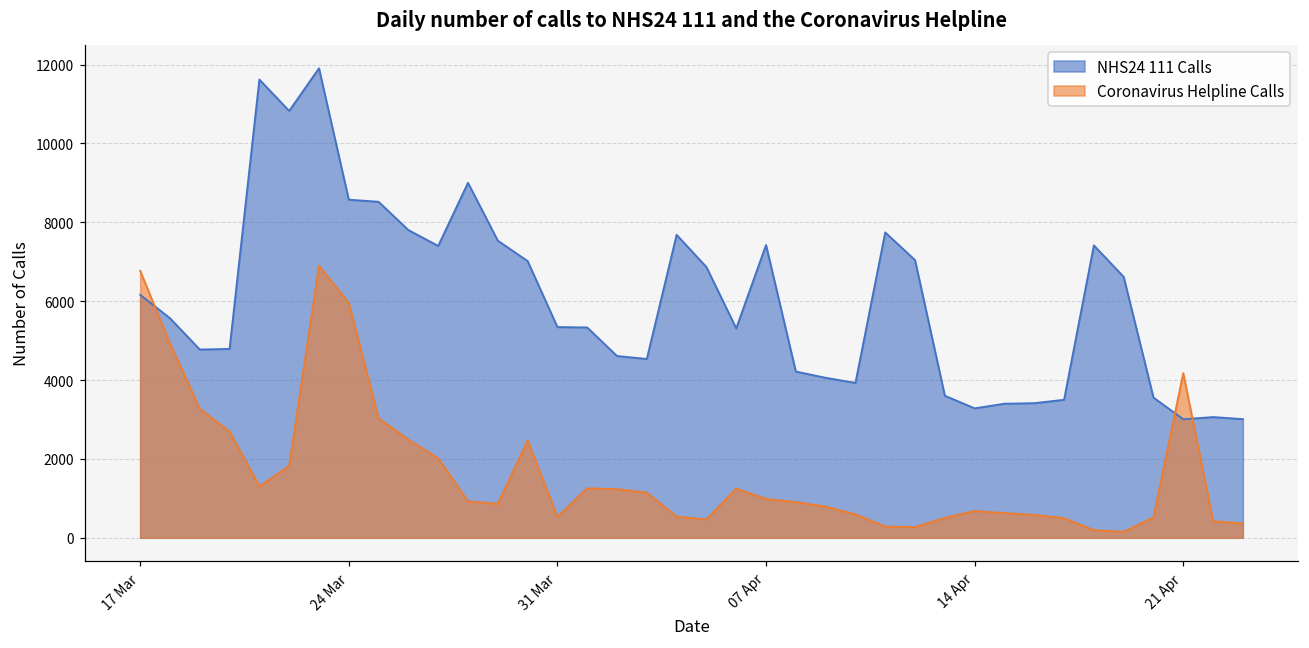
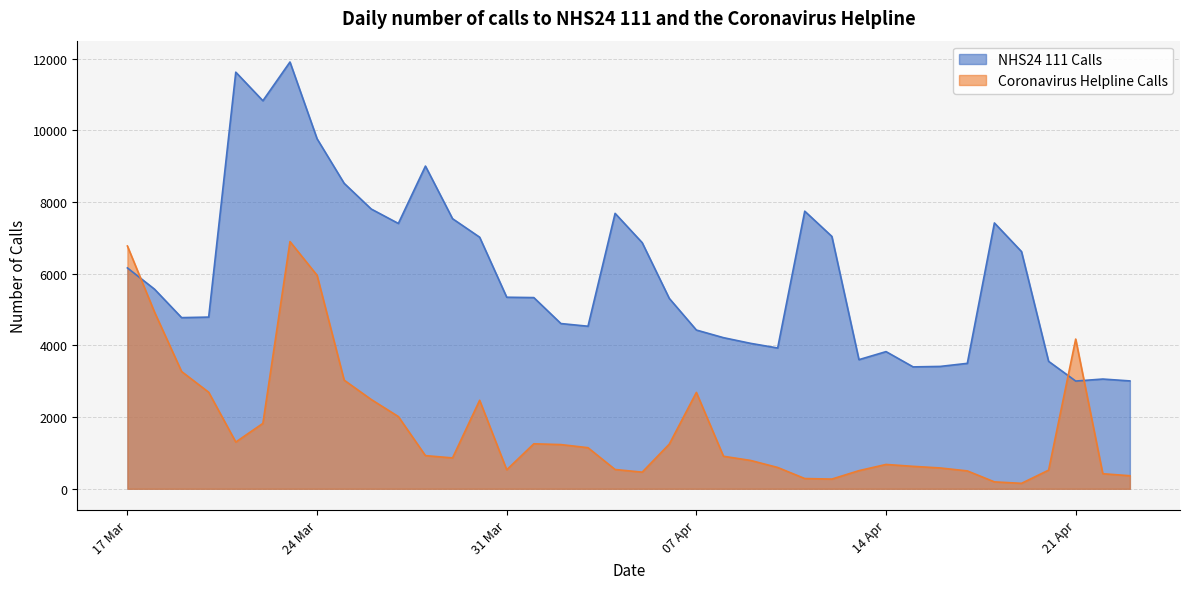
  {
    "NHS24 111 Calls": {
      "17 Mar": 6200,
-     "24 Mar": 8600,
+     "24 Mar": 9800,
      "31 Mar": 5300,
-     "07 Apr": 7400,
-     "14 Apr": 3300,
+     "07 Apr": 4400,
+     "14 Apr": 3800,
      "21 Apr": 3000
    },
    "Coronavirus Helpline Calls": {
      "17 Mar": 6800,
      "24 Mar": 6000,
      "31 Mar": 500,
-     "07 Apr": 1000,
+     "07 Apr": 2700,
      "14 Apr": 700,
      "21 Apr": 4200
    }
  }
